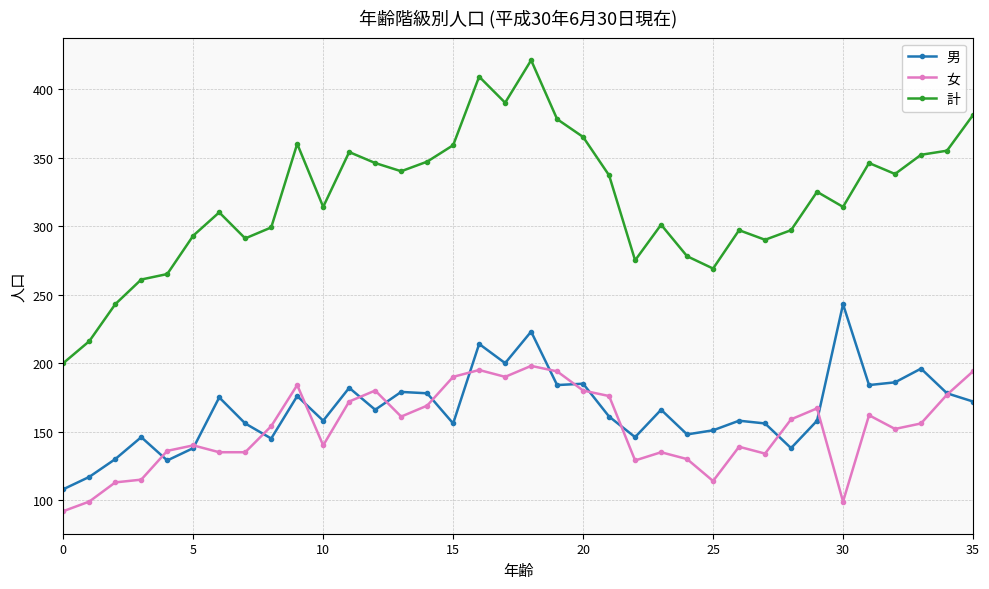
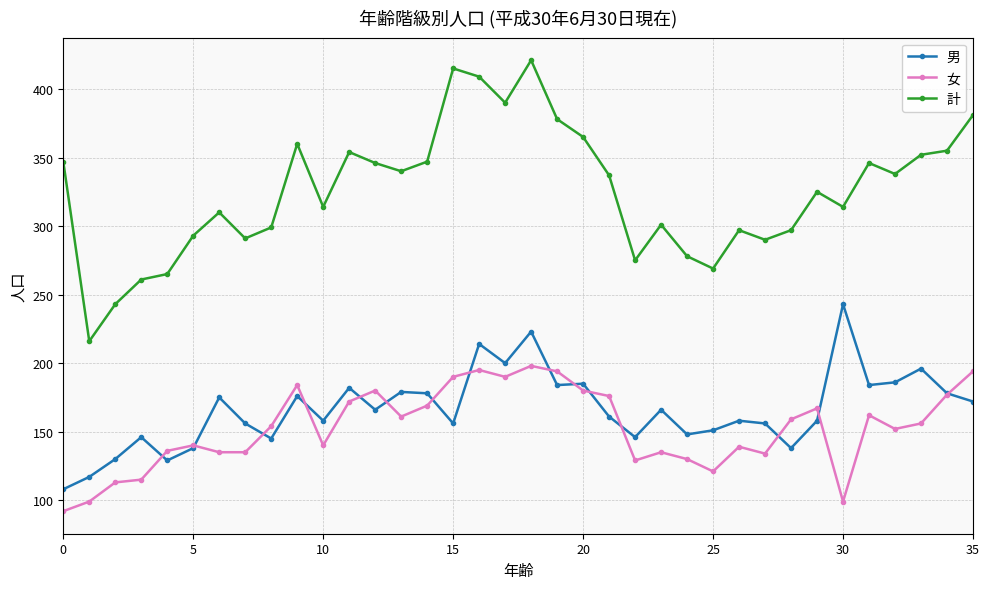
  {
    "男": {
      "0": 108,
      "5": 138,
      "10": 158,
      "15": 156,
      "20": 185,
      "25": 151,
      "30": 243,
      "35": 172
    },
    "女": {
      "0": 92,
      "5": 140,
      "10": 140,
      "15": 190,
      "20": 180,
-     "25": 114,
+     "25": 121,
      "30": 99,
      "35": 194
    },
    "計": {
-     "0": 200,
+     "0": 347,
      "5": 293,
      "10": 314,
-     "15": 359,
+     "15": 415,
      "20": 365,
      "25": 269,
      "30": 314,
      "35": 381
    }
  }
